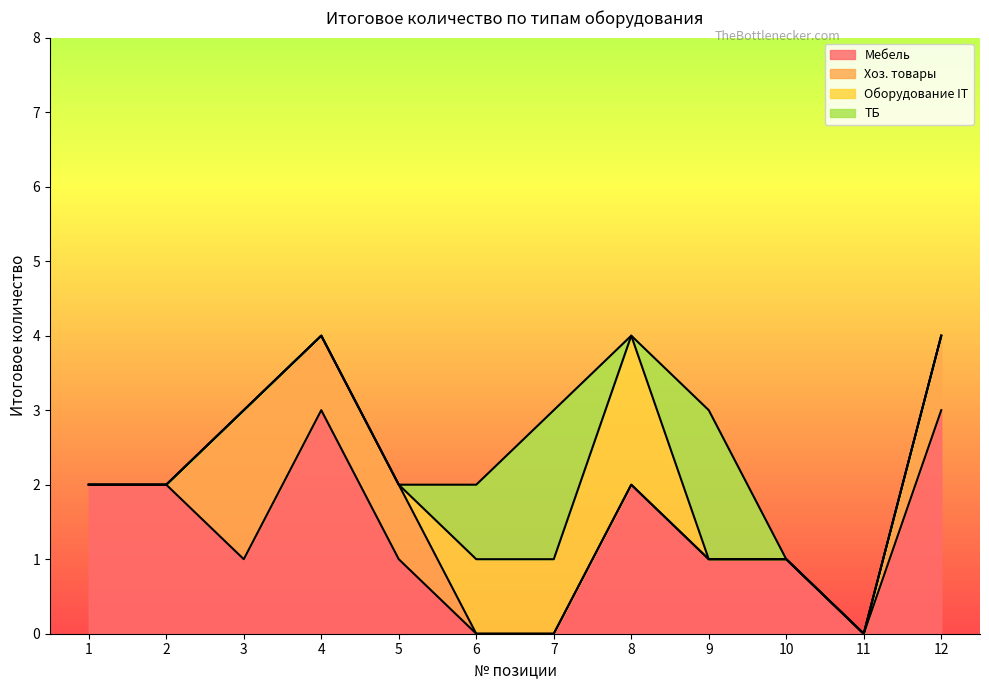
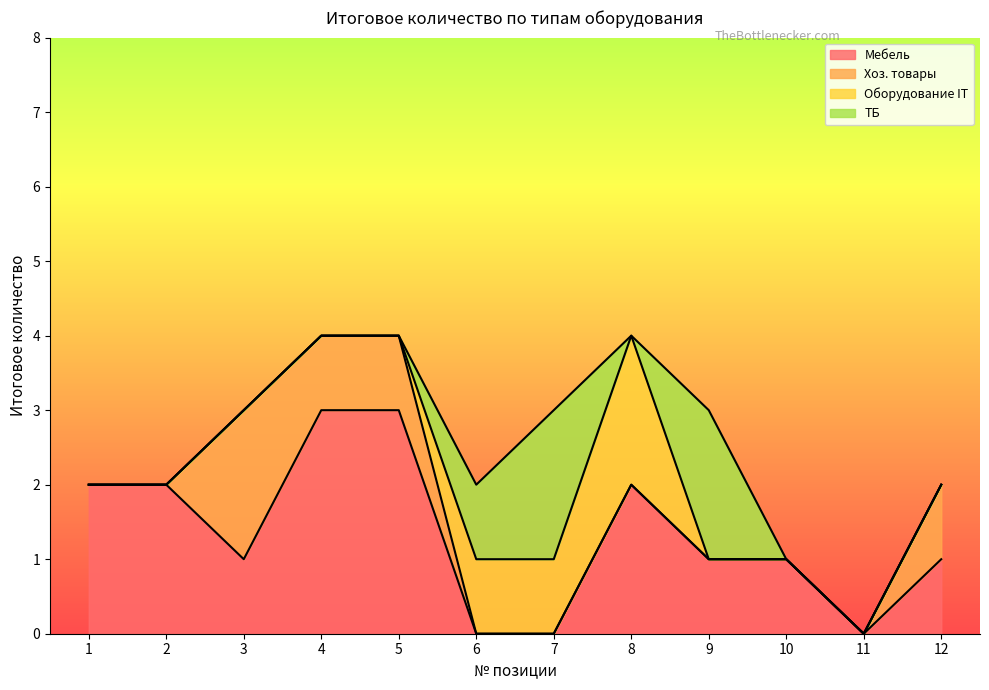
  {
    "Мебель": {
      "3": 1,
      "4": 3,
-     "5": 1,
-     "12": 3
+     "5": 3,
+     "12": 1
    },
    "ТБ": {
      "6": 1,
      "7": 2,
      "9": 2
    }
  }
